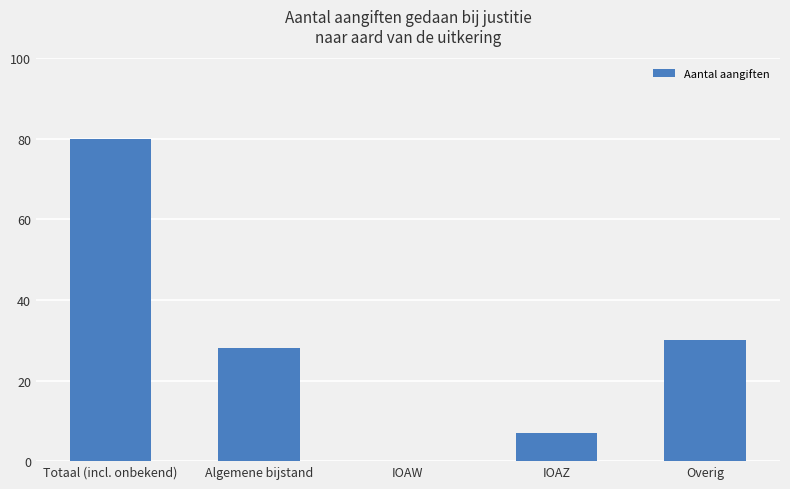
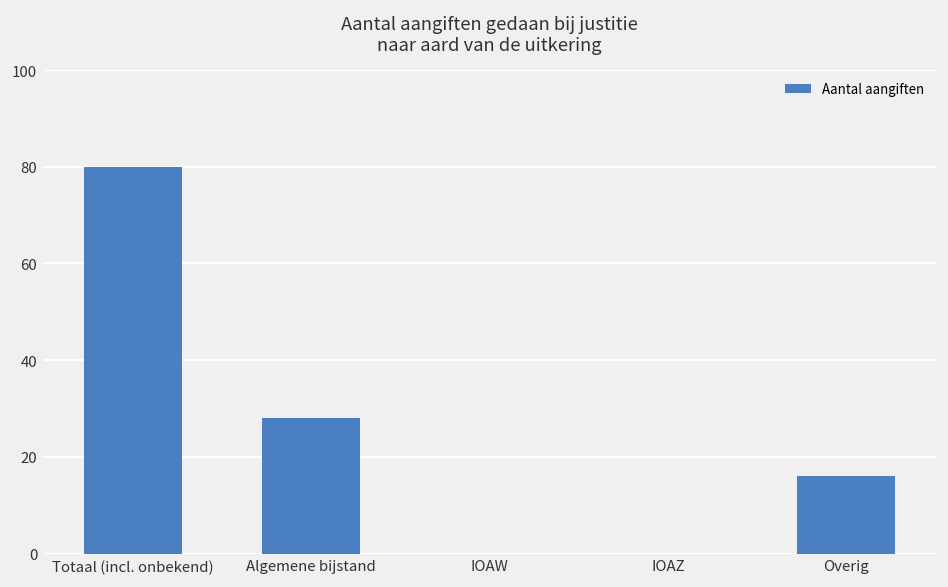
  {
    "Totaal (incl. onbekend)": 80,
    "Algemene bijstand": 28,
    "IOAW": 0,
-   "IOAZ": 7,
-   "Overig": 30
+   "IOAZ": 0,
+   "Overig": 16
  }
